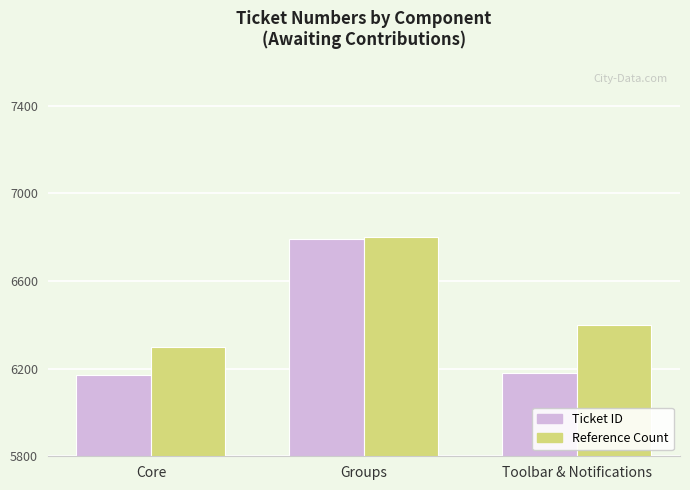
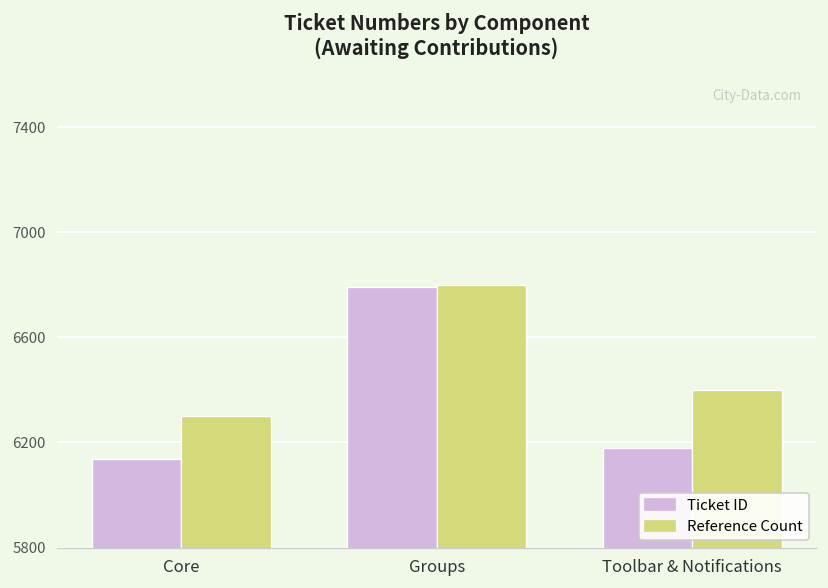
  {
    "Ticket ID": {
-     "Core": 6170,
+     "Core": 6140,
      "Groups": 6790,
      "Toolbar & Notifications": 6180
    },
    "Reference Count": {
      "Core": 6300,
      "Groups": 6800,
      "Toolbar & Notifications": 6400
    }
  }
